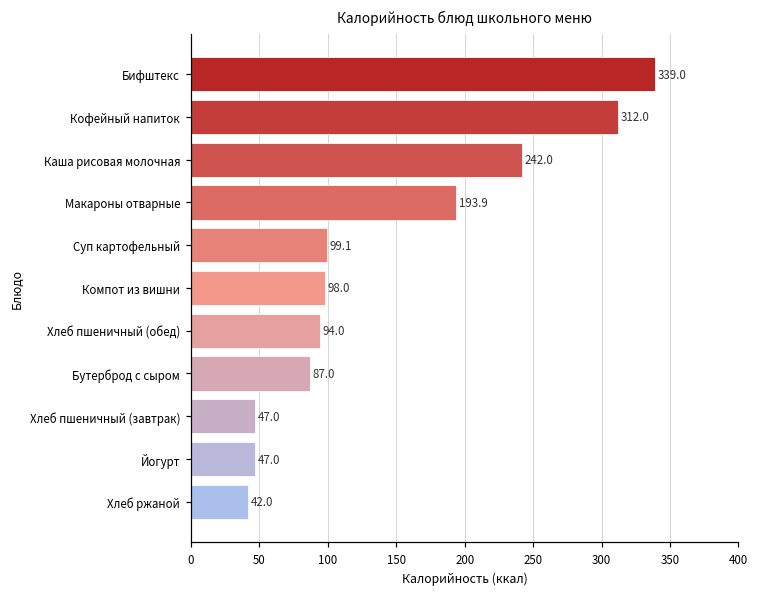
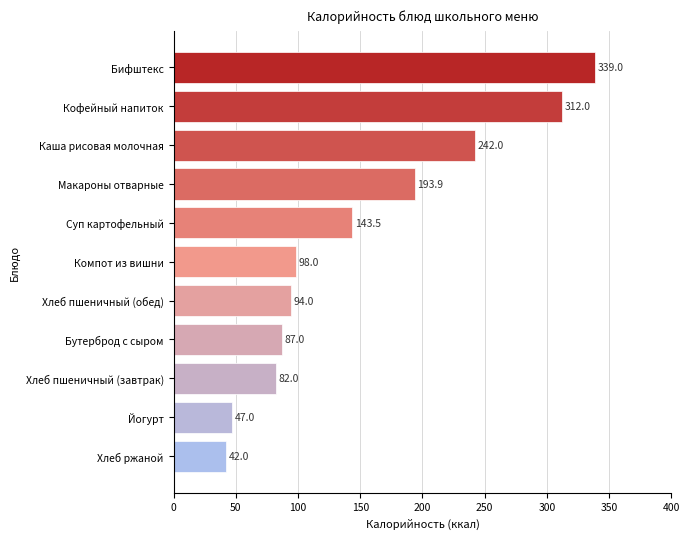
  {
    "Бифштекс": 339.0,
    "Кофейный напиток": 312.0,
    "Каша рисовая молочная": 242.0,
    "Макароны отварные": 193.9,
-   "Суп картофельный": 99.1,
+   "Суп картофельный": 143.5,
    "Компот из вишни": 98.0,
    "Хлеб пшеничный (обед)": 94.0,
    "Бутерброд с сыром": 87.0,
-   "Хлеб пшеничный (завтрак)": 47.0,
+   "Хлеб пшеничный (завтрак)": 82.0,
    "Йогурт": 47.0,
    "Хлеб ржаной": 42.0
  }
